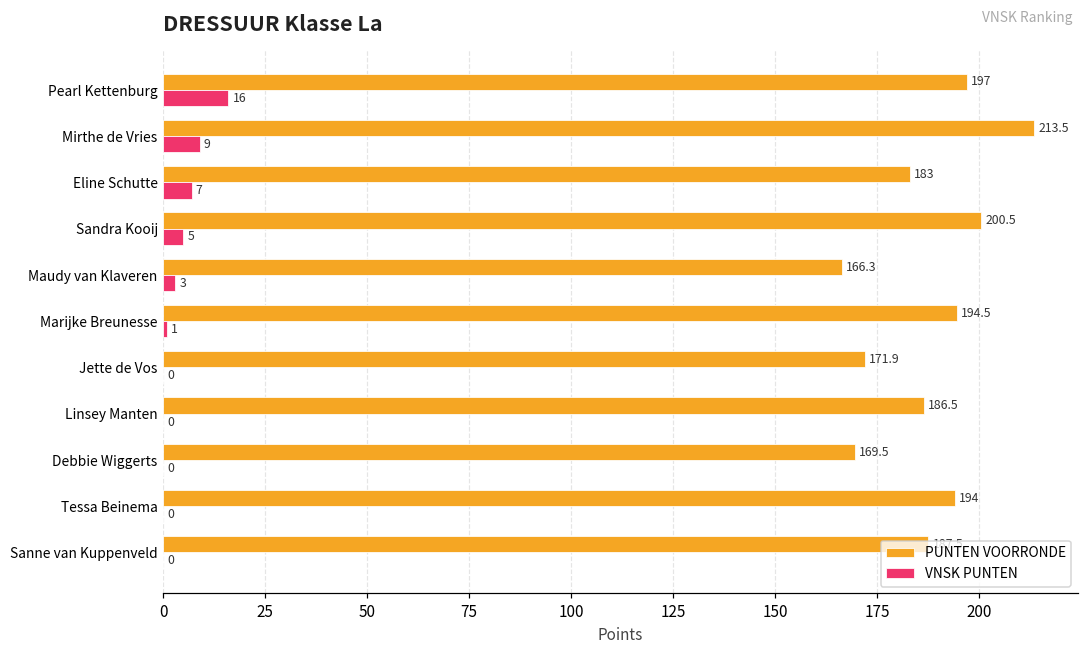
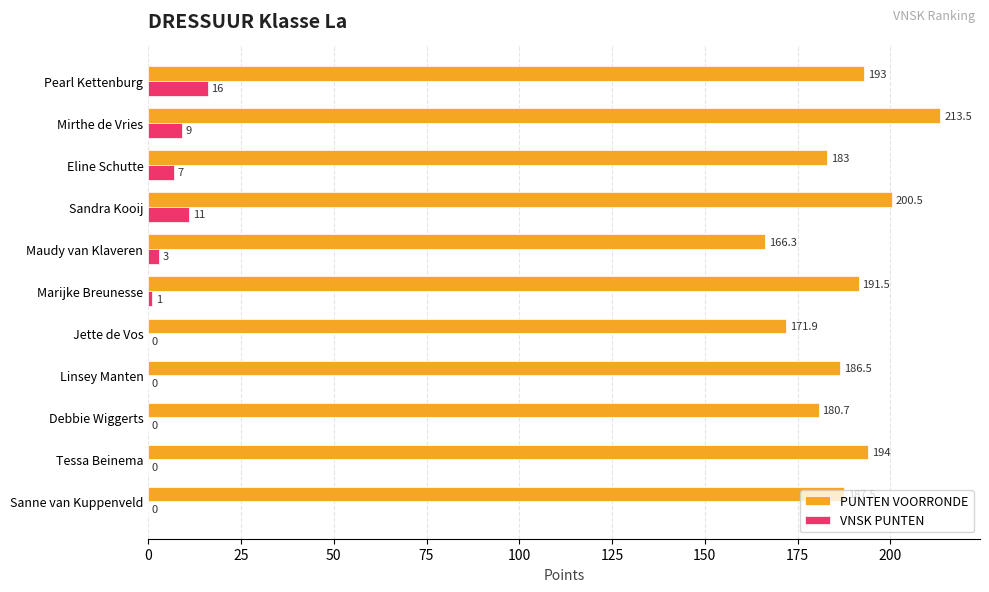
  {
    "PUNTEN VOORRONDE": {
-     "Pearl Kettenburg": 197,
+     "Pearl Kettenburg": 193,
      "Mirthe de Vries": 213.5,
      "Eline Schutte": 183,
      "Sandra Kooij": 200.5,
      "Maudy van Klaveren": 166.3,
-     "Marijke Breunesse": 194.5,
+     "Marijke Breunesse": 191.5,
      "Jette de Vos": 171.9,
      "Linsey Manten": 186.5,
-     "Debbie Wiggerts": 169.5,
+     "Debbie Wiggerts": 180.7,
      "Tessa Beinema": 194
    },
    "VNSK PUNTEN": {
      "Pearl Kettenburg": 16,
      "Mirthe de Vries": 9,
      "Eline Schutte": 7,
-     "Sandra Kooij": 5,
+     "Sandra Kooij": 11,
      "Maudy van Klaveren": 3,
      "Marijke Breunesse": 1,
      "Jette de Vos": 0,
      "Linsey Manten": 0,
      "Debbie Wiggerts": 0,
      "Tessa Beinema": 0,
      "Sanne van Kuppenveld": 0
    }
  }
